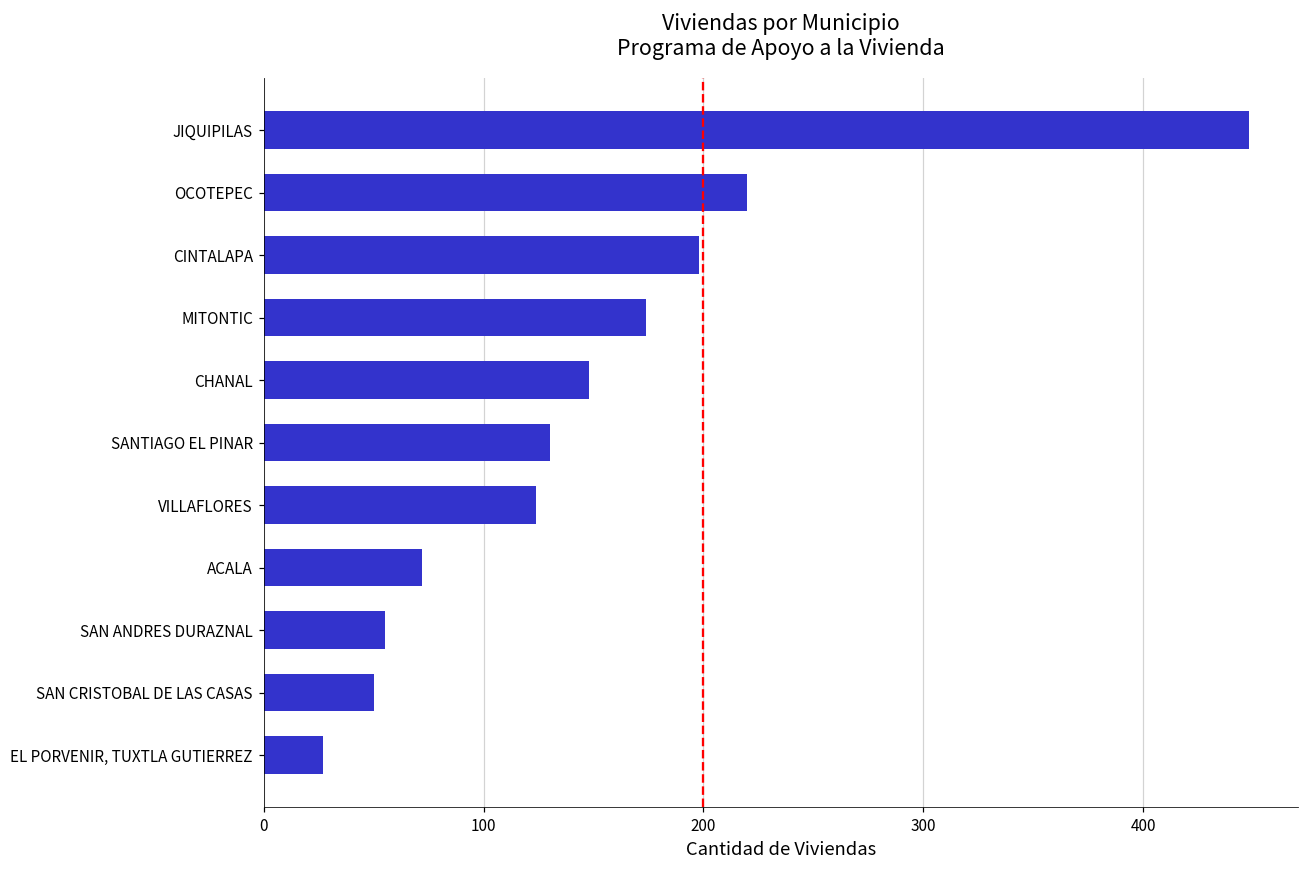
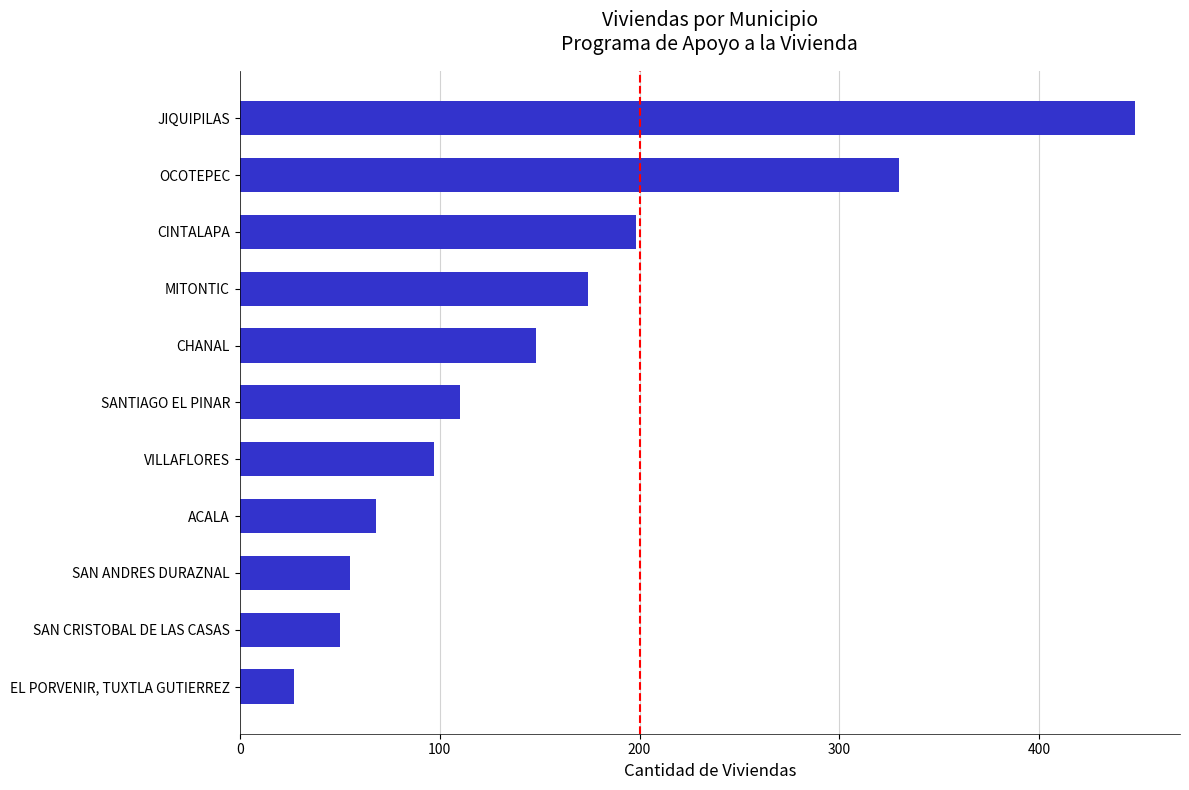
  {
    "JIQUIPILAS": 448,
-   "OCOTEPEC": 220,
+   "OCOTEPEC": 330,
    "CINTALAPA": 198,
    "MITONTIC": 174,
    "CHANAL": 148,
-   "SANTIAGO EL PINAR": 130,
-   "VILLAFLORES": 124,
-   "ACALA": 72,
+   "SANTIAGO EL PINAR": 110,
+   "VILLAFLORES": 97,
+   "ACALA": 68,
    "SAN ANDRES DURAZNAL": 55,
    "SAN CRISTOBAL DE LAS CASAS": 50,
    "EL PORVENIR, TUXTLA GUTIERREZ": 27
  }
